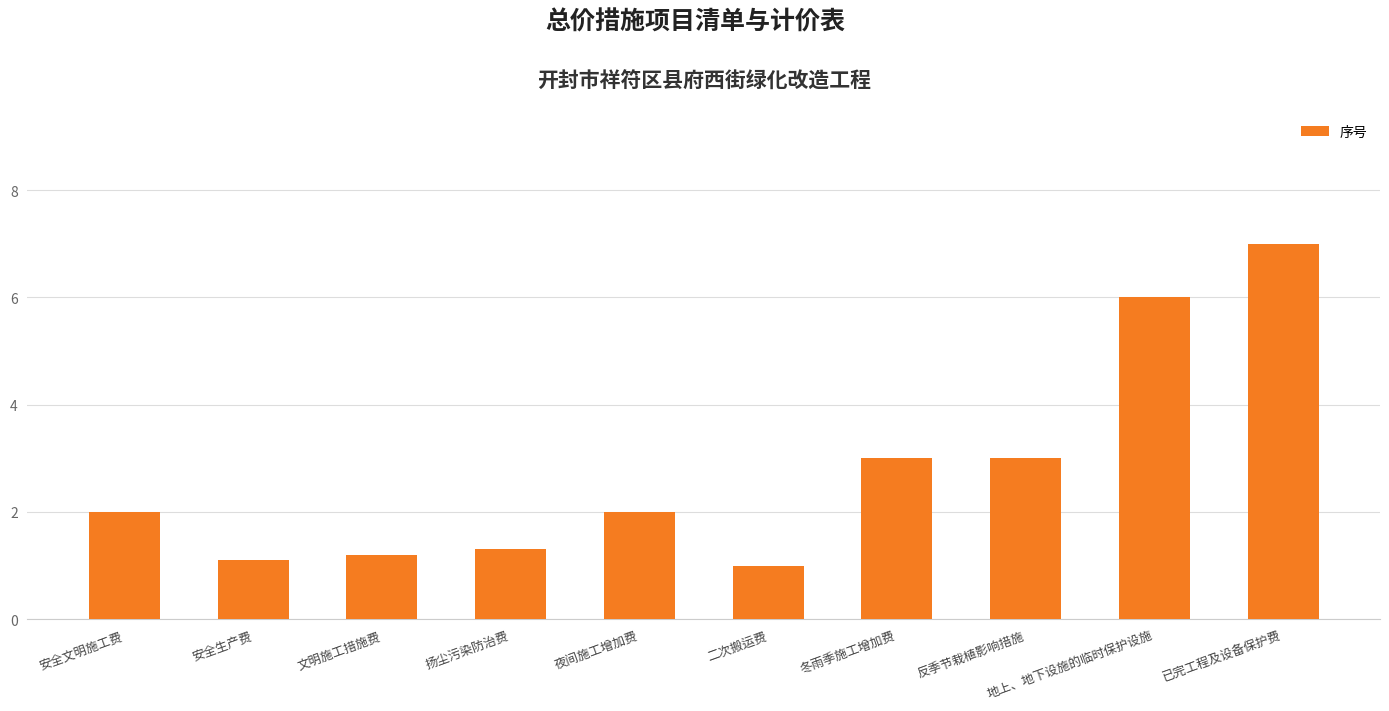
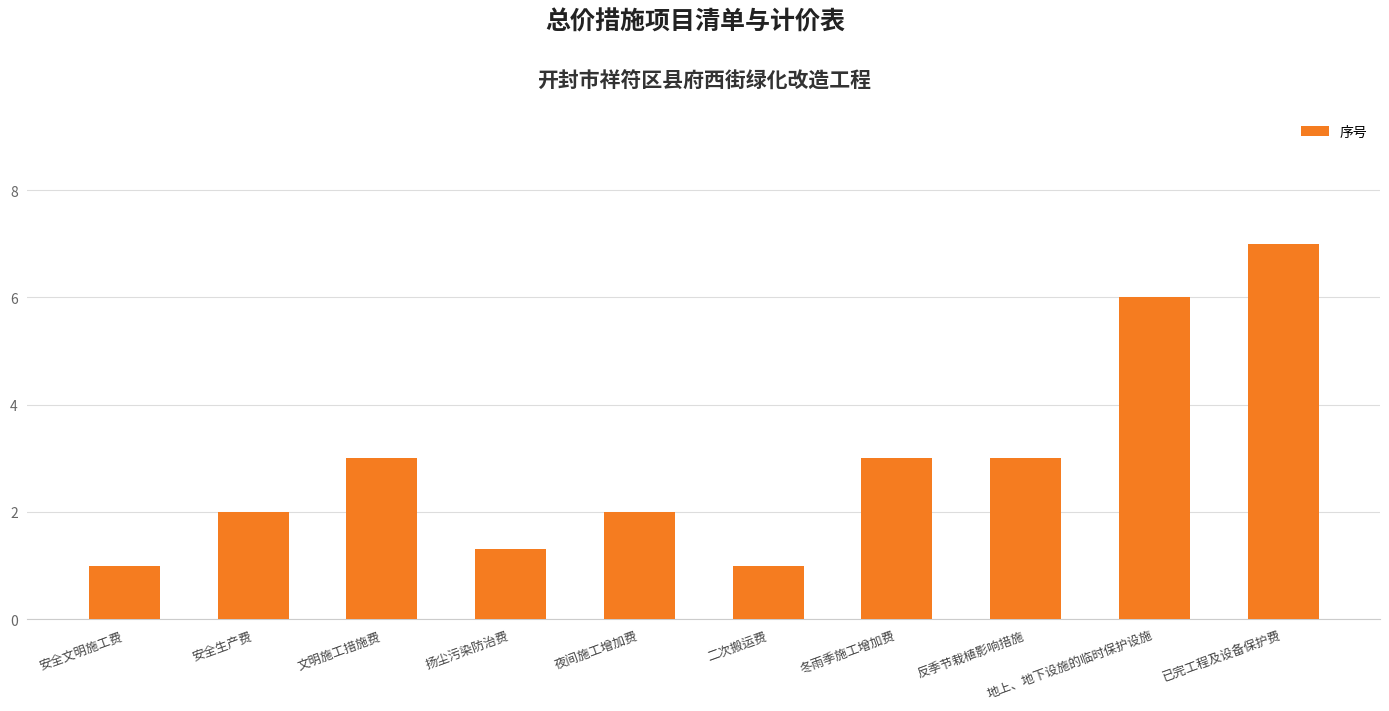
  {
-   "安全文明施工费": 2,
-   "安全生产费": 1.1,
-   "文明施工措施费": 1.2,
+   "安全文明施工费": 1,
+   "安全生产费": 2.0,
+   "文明施工措施费": 3.0,
    "扬尘污染防治费": 1.3,
    "夜间施工增加费": 2.0,
    "二次搬运费": 1.0,
    "冬雨季施工增加费": 3.0,
    "反季节栽植影响措施": 3.0,
    "地上、地下设施的临时保护设施": 6.0,
    "已完工程及设备保护费": 7.0
  }
